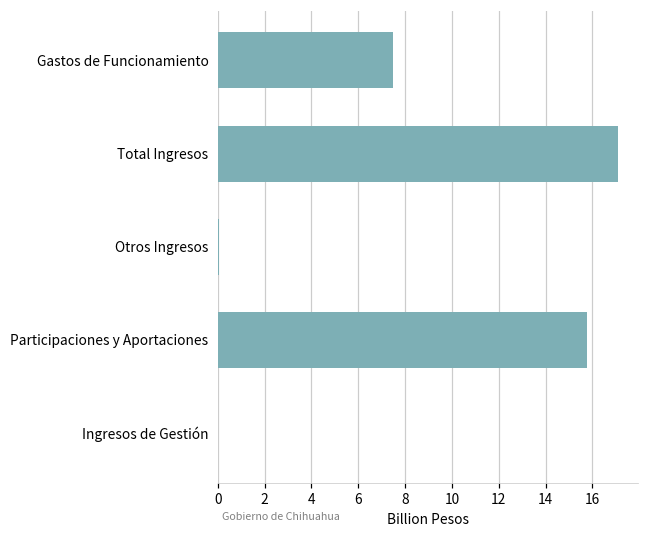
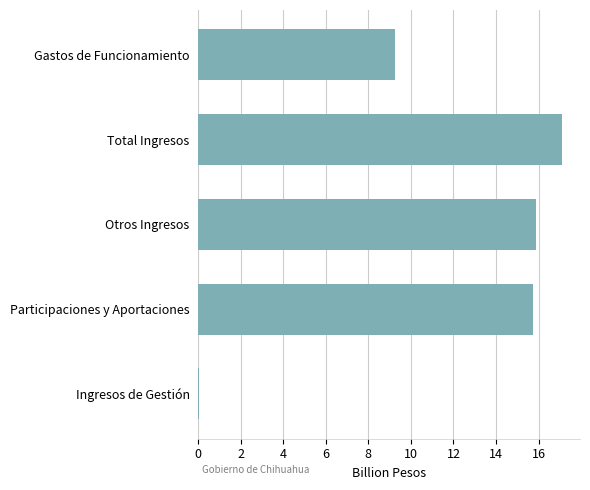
  {
-   "Gastos de Funcionamiento": 7.5,
+   "Gastos de Funcionamiento": 9.3,
    "Total Ingresos": 17.1,
-   "Otros Ingresos": 0.1,
+   "Otros Ingresos": 15.9,
    "Participaciones y Aportaciones": 15.8
  }
